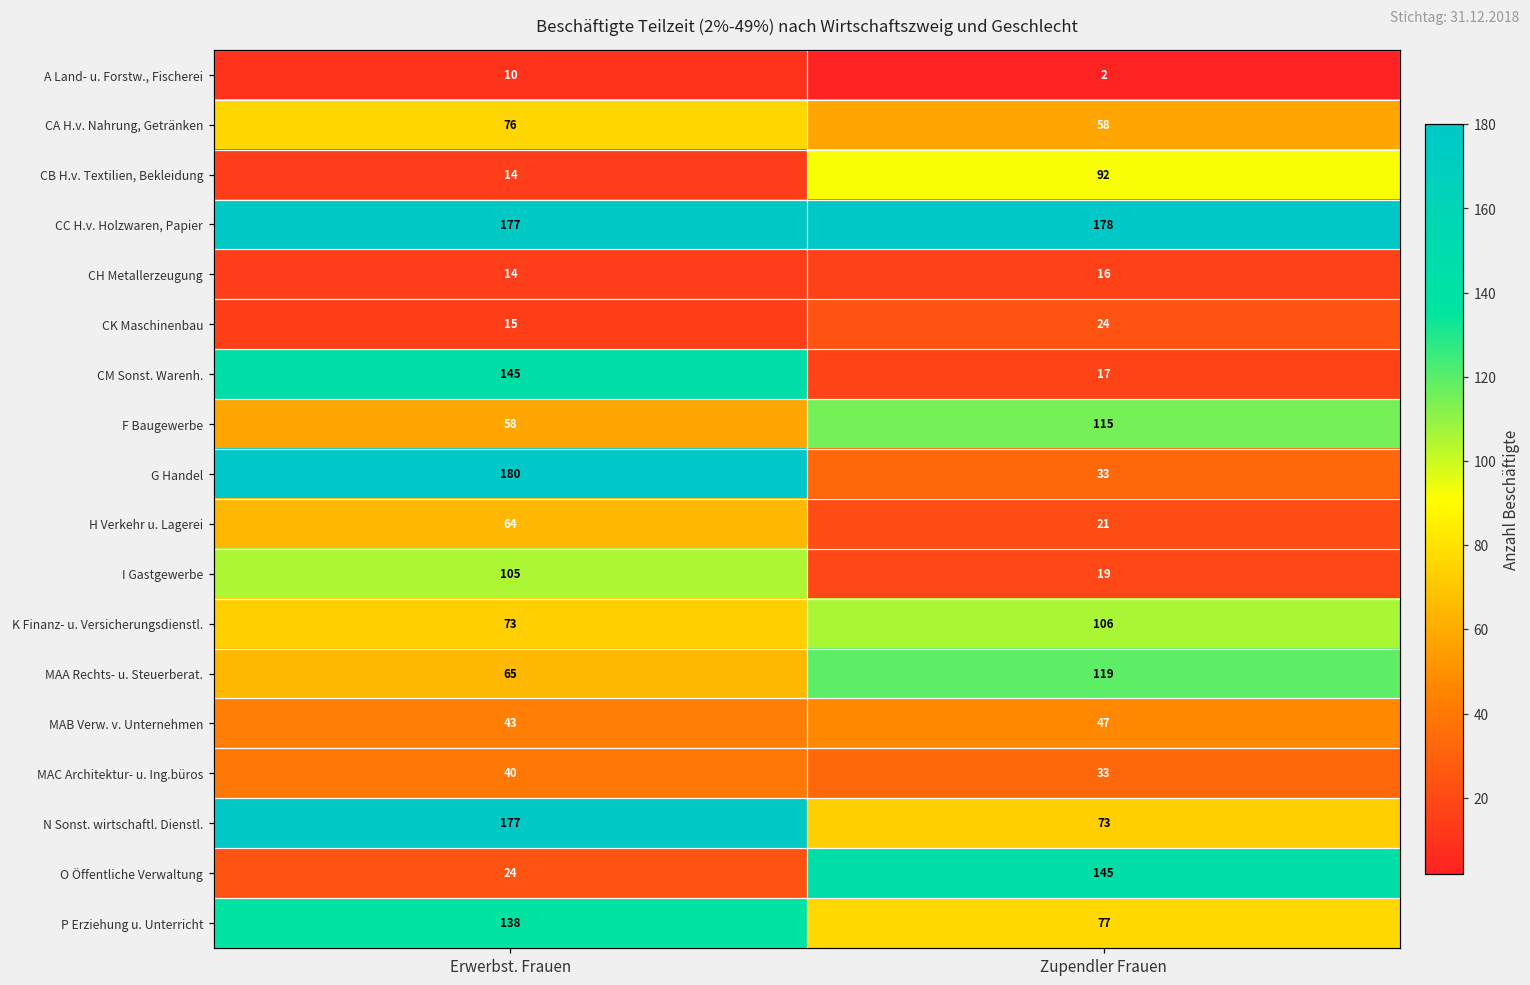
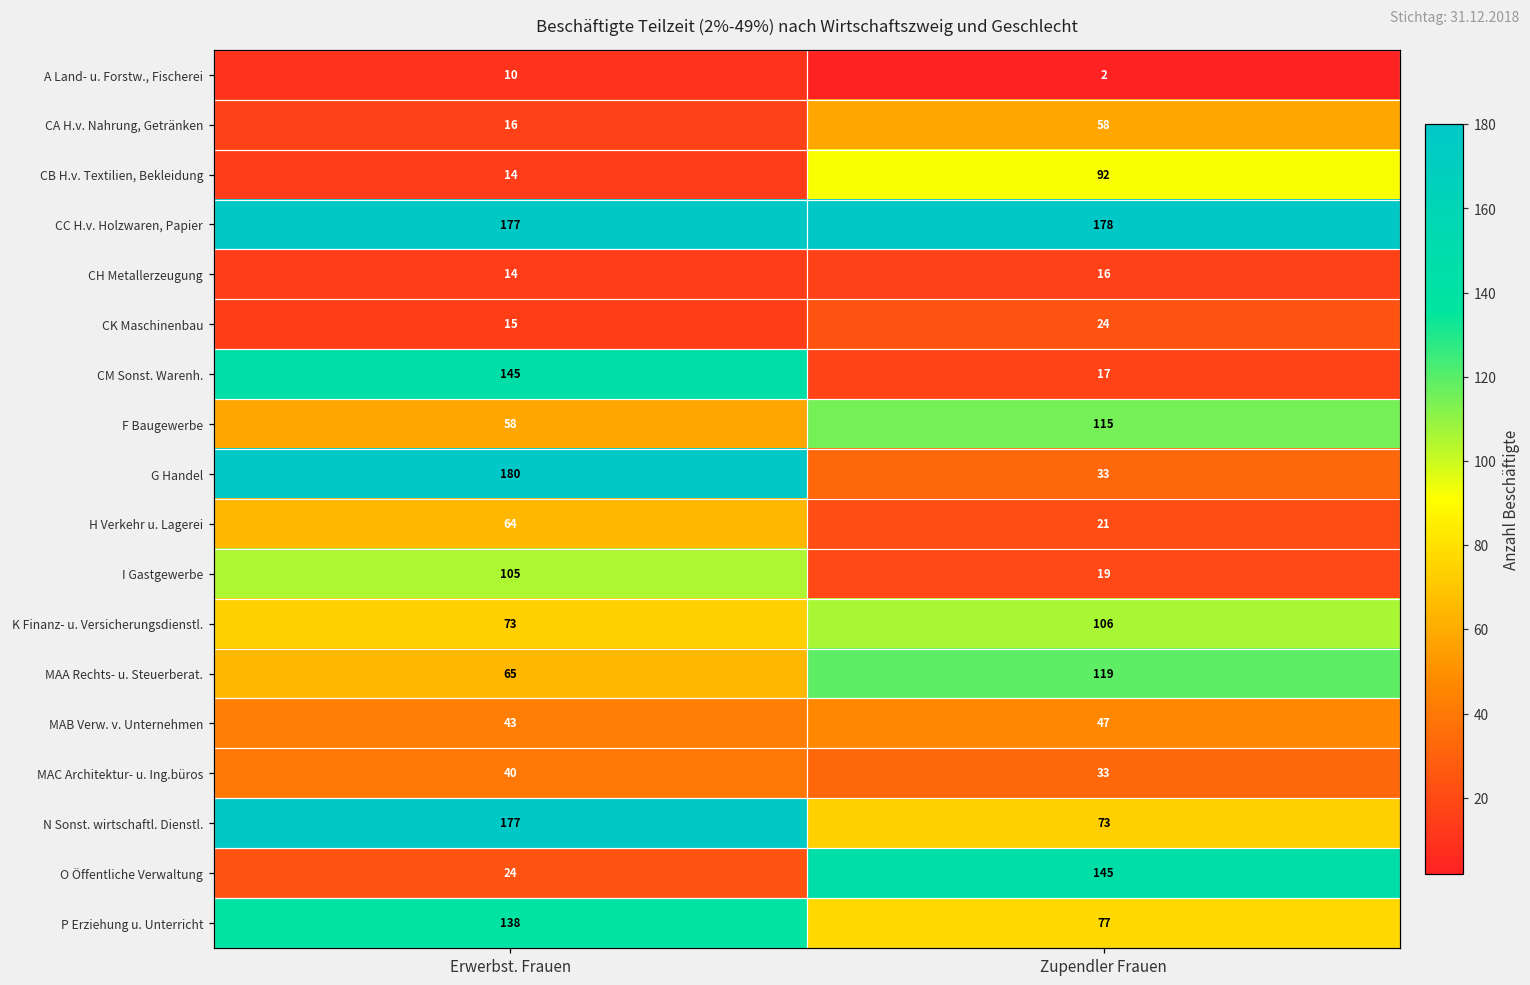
  {
    "A Land- u. Forstw., Fischerei": {
      "Erwerbst. Frauen": 10,
      "Zupendler Frauen": 2
    },
    "CA H.v. Nahrung, Getränken": {
-     "Erwerbst. Frauen": 76,
+     "Erwerbst. Frauen": 16,
      "Zupendler Frauen": 58
    },
    "CB H.v. Textilien, Bekleidung": {
      "Erwerbst. Frauen": 14,
      "Zupendler Frauen": 92
    },
    "CC H.v. Holzwaren, Papier": {
      "Erwerbst. Frauen": 177,
      "Zupendler Frauen": 178
    },
    "CH Metallerzeugung": {
      "Erwerbst. Frauen": 14,
      "Zupendler Frauen": 16
    },
    "CK Maschinenbau": {
      "Erwerbst. Frauen": 15,
      "Zupendler Frauen": 24
    },
    "CM Sonst. Warenh.": {
      "Erwerbst. Frauen": 145,
      "Zupendler Frauen": 17
    },
    "F Baugewerbe": {
      "Erwerbst. Frauen": 58,
      "Zupendler Frauen": 115
    },
    "G Handel": {
      "Erwerbst. Frauen": 180,
      "Zupendler Frauen": 33
    },
    "H Verkehr u. Lagerei": {
      "Erwerbst. Frauen": 64,
      "Zupendler Frauen": 21
    },
    "I Gastgewerbe": {
      "Erwerbst. Frauen": 105,
      "Zupendler Frauen": 19
    },
    "K Finanz- u. Versicherungsdienstl.": {
      "Erwerbst. Frauen": 73,
      "Zupendler Frauen": 106
    },
    "MAA Rechts- u. Steuerberat.": {
      "Erwerbst. Frauen": 65,
      "Zupendler Frauen": 119
    },
    "MAB Verw. v. Unternehmen": {
      "Erwerbst. Frauen": 43,
      "Zupendler Frauen": 47
    },
    "MAC Architektur- u. Ing.büros": {
      "Erwerbst. Frauen": 40,
      "Zupendler Frauen": 33
    },
    "N Sonst. wirtschaftl. Dienstl.": {
      "Erwerbst. Frauen": 177,
      "Zupendler Frauen": 73
    },
    "O Öffentliche Verwaltung": {
      "Erwerbst. Frauen": 24,
      "Zupendler Frauen": 145
    },
    "P Erziehung u. Unterricht": {
      "Erwerbst. Frauen": 138,
      "Zupendler Frauen": 77
    }
  }
